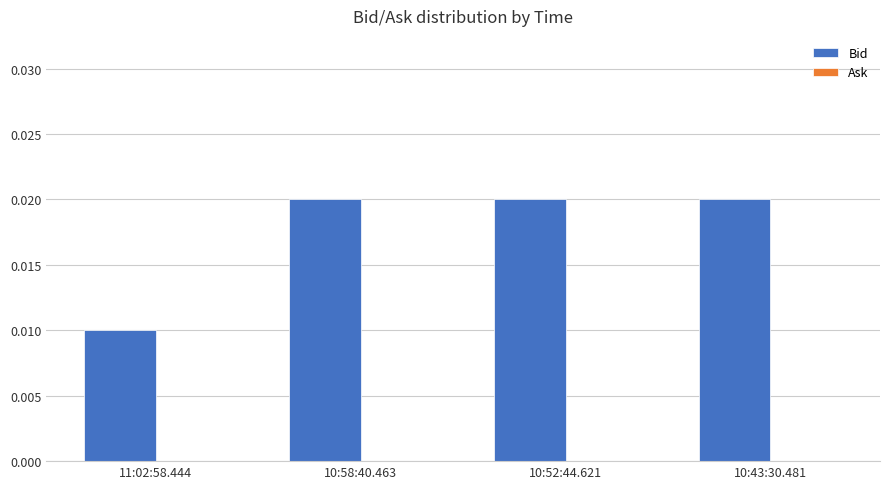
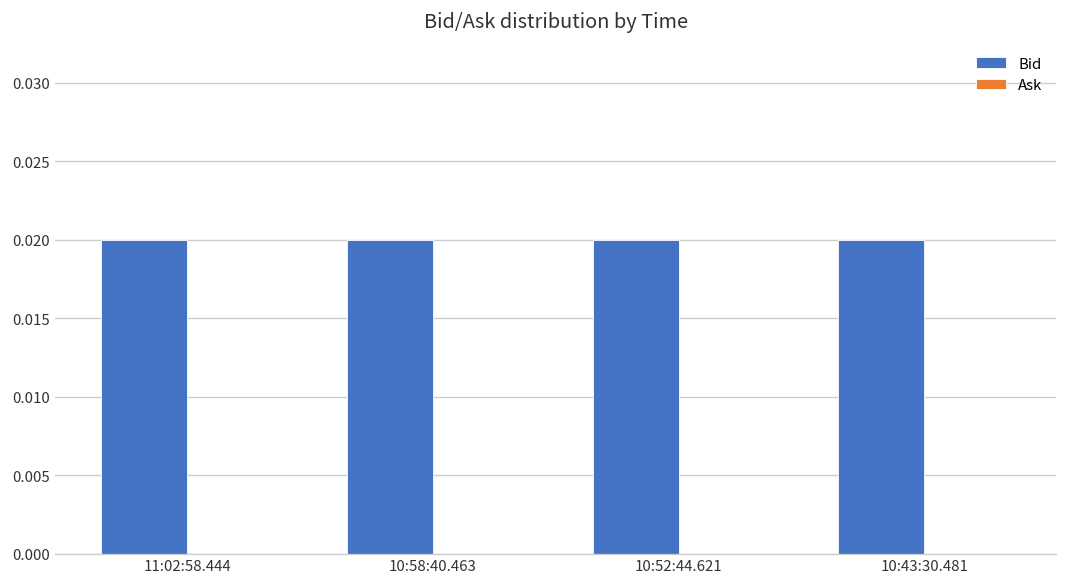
  {
    "Bid": {
-     "11:02:58.444": 0.01,
+     "11:02:58.444": 0.02,
      "10:58:40.463": 0.02,
      "10:52:44.621": 0.02,
      "10:43:30.481": 0.02
    },
    "Ask": {
      "11:02:58.444": 0.00,
      "10:58:40.463": 0.00,
      "10:52:44.621": 0.00,
      "10:43:30.481": 0.00
    }
  }
